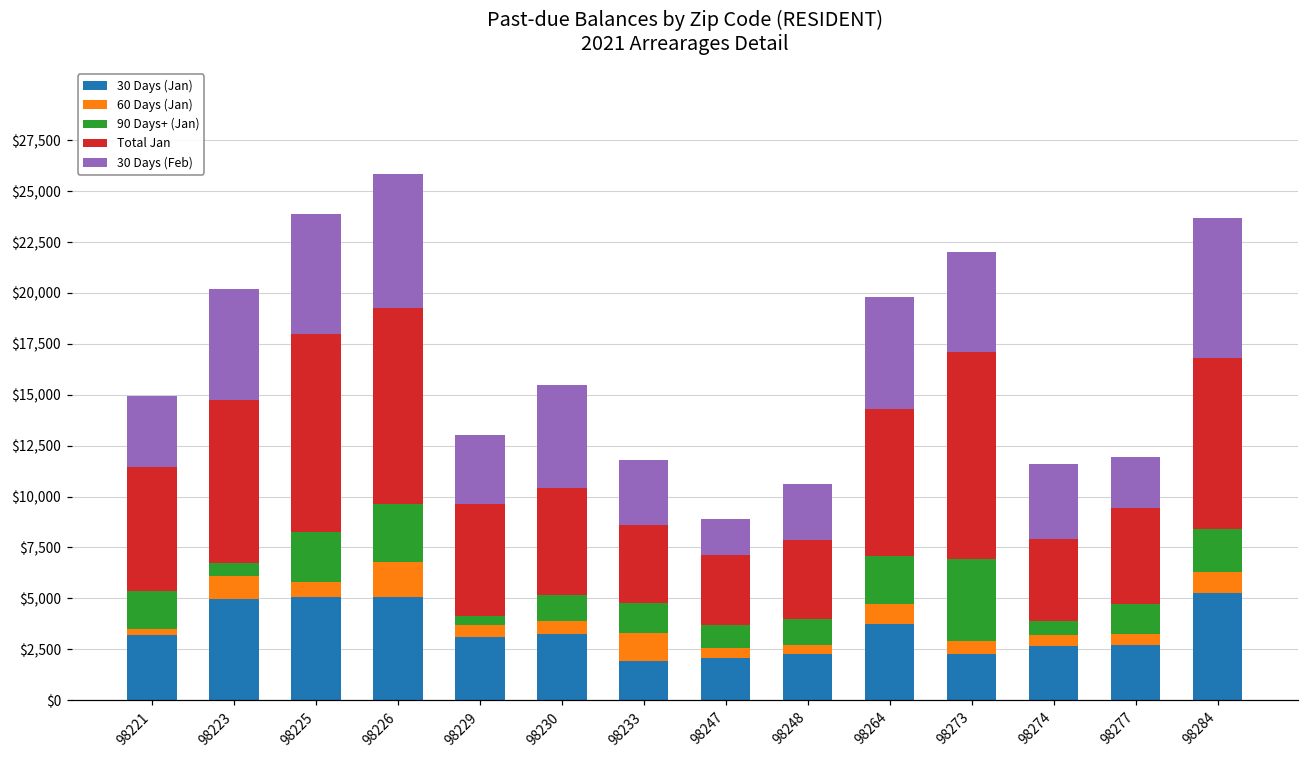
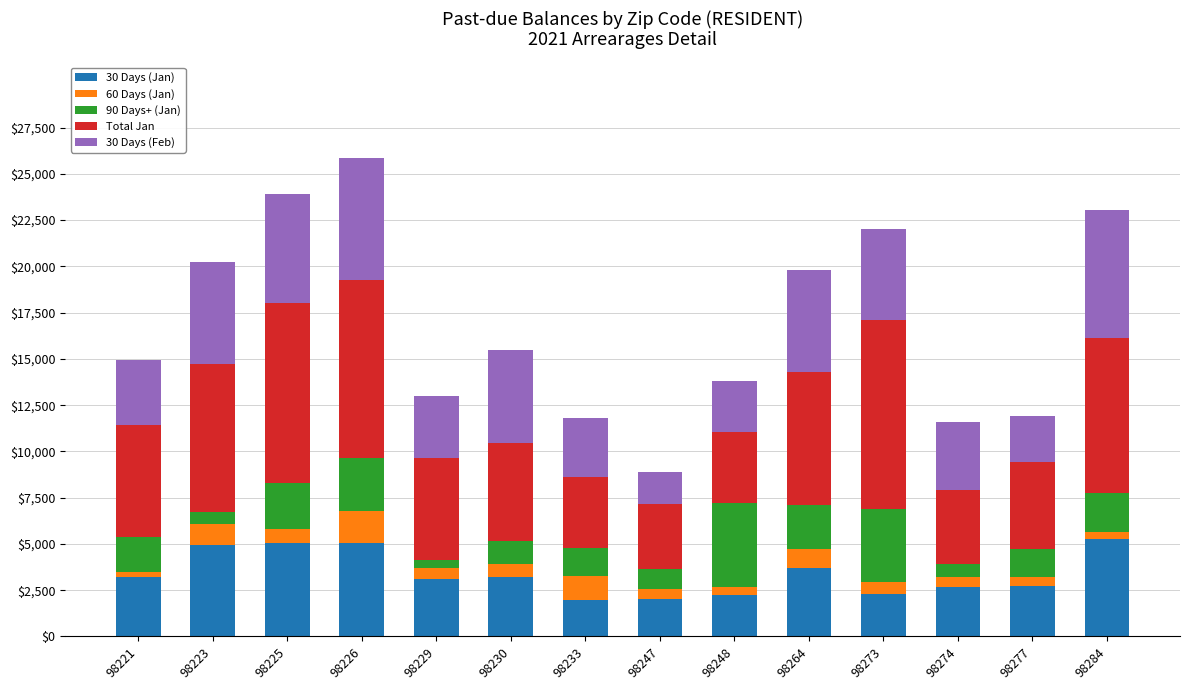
  {
    "30 Days (Jan)": {
      "98221": "$3,200",
      "98223": "$5,000",
      "98225": "$5,000",
      "98226": "$5,100",
      "98229": "$3,100",
      "98230": "$3,200",
      "98233": "$1,900",
      "98247": "$2,000",
      "98248": "$2,200",
      "98264": "$3,700",
      "98273": "$2,300",
      "98274": "$2,700",
      "98277": "$2,700",
      "98284": "$5,300"
    },
    "60 Days (Jan)": {
      "98221": "$300",
      "98223": "$1,100",
      "98225": "$800",
      "98226": "$1,700",
      "98229": "$600",
      "98230": "$700",
      "98233": "$1,300",
      "98247": "$500",
      "98248": "$400",
      "98264": "$1,000",
      "98273": "$600",
      "98274": "$500",
      "98277": "$500",
-     "98284": "$1,000"
+     "98284": "$400"
    },
    "90 Days+ (Jan)": {
      "98221": "$1,900",
      "98223": "$700",
      "98225": "$2,500",
      "98226": "$2,900",
      "98229": "$400",
      "98230": "$1,200",
      "98233": "$1,500",
      "98247": "$1,100",
-     "98248": "$1,300",
+     "98248": "$4,500",
      "98264": "$2,400",
      "98273": "$4,000",
      "98274": "$700",
      "98277": "$1,500",
      "98284": "$2,100"
    },
    "Total Jan": {
      "98221": "$6,100",
      "98223": "$8,000",
      "98225": "$9,700",
      "98226": "$9,600",
      "98229": "$5,500",
      "98230": "$5,300",
      "98233": "$3,800",
      "98247": "$3,500",
      "98248": "$3,800",
      "98264": "$7,200",
      "98273": "$10,200",
      "98274": "$4,000",
      "98277": "$4,700",
      "98284": "$8,400"
    },
    "30 Days (Feb)": {
      "98221": "$3,500",
      "98223": "$5,500",
      "98225": "$5,900",
      "98226": "$6,600",
      "98229": "$3,400",
      "98230": "$5,000",
      "98233": "$3,200",
      "98247": "$1,700",
      "98248": "$2,800",
      "98264": "$5,500",
      "98273": "$4,900",
      "98274": "$3,600",
      "98277": "$2,500",
      "98284": "$6,900"
    }
  }
